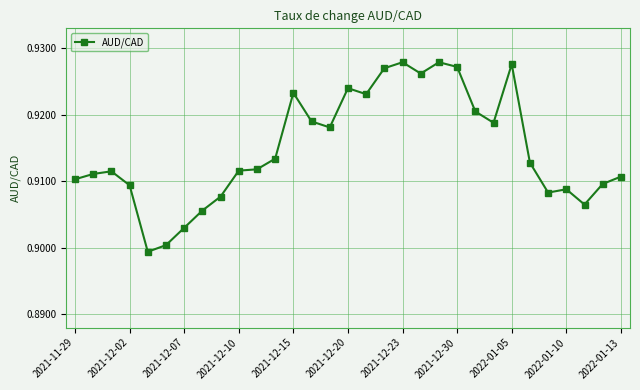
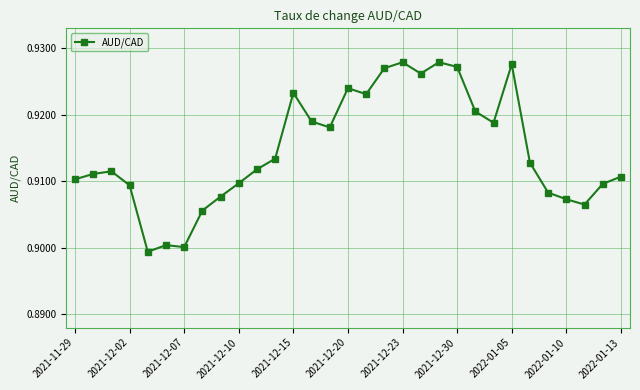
  {
    "2021-11-29": 0.910,
    "2021-12-02": 0.909,
-   "2021-12-07": 0.903,
-   "2021-12-10": 0.912,
+   "2021-12-07": 0.900,
+   "2021-12-10": 0.910,
    "2021-12-15": 0.923,
    "2021-12-20": 0.924,
    "2021-12-23": 0.928,
    "2021-12-30": 0.927,
    "2022-01-05": 0.928,
-   "2022-01-10": 0.909,
+   "2022-01-10": 0.907,
    "2022-01-13": 0.911
  }
